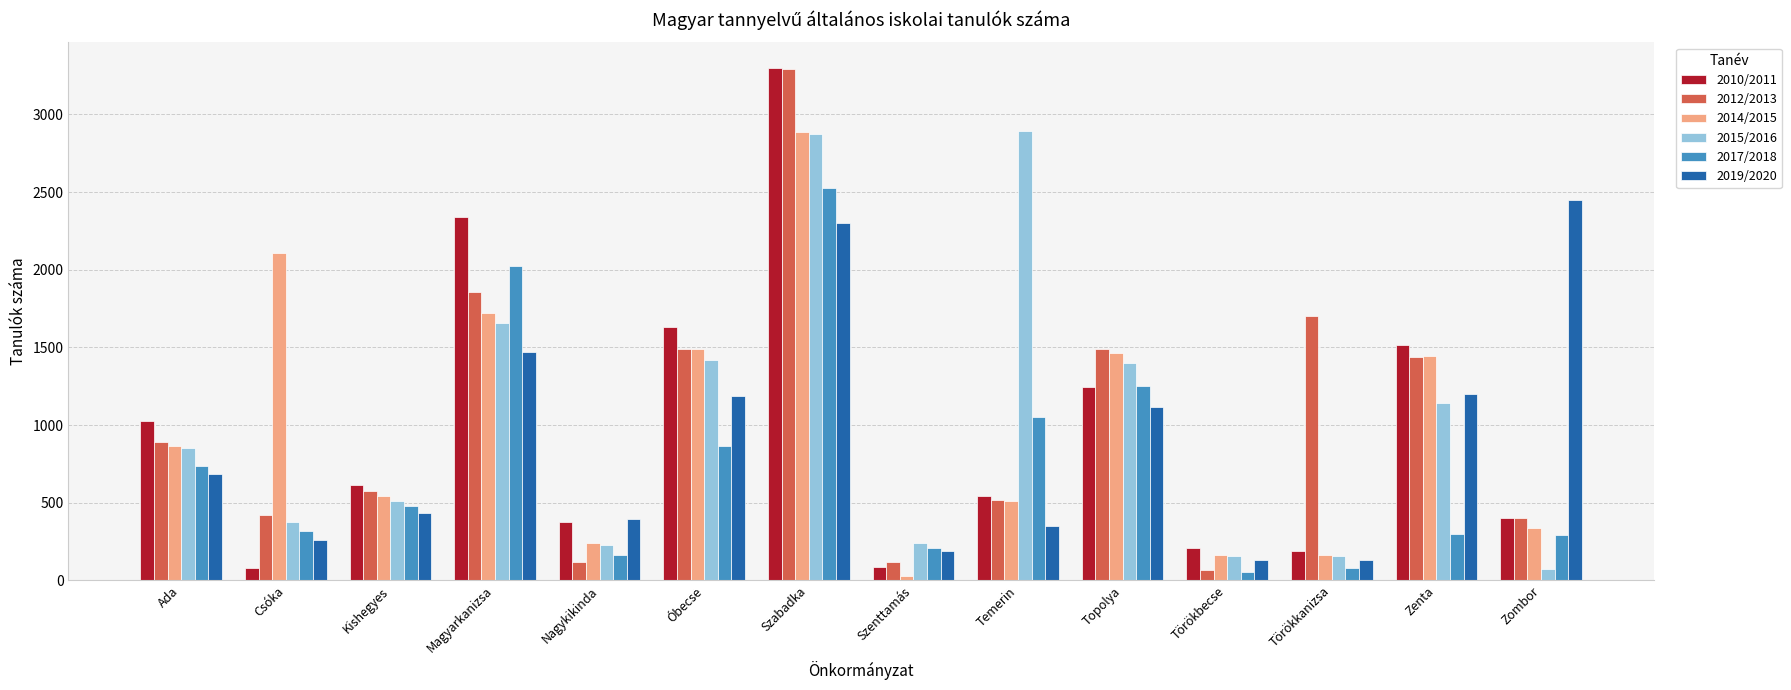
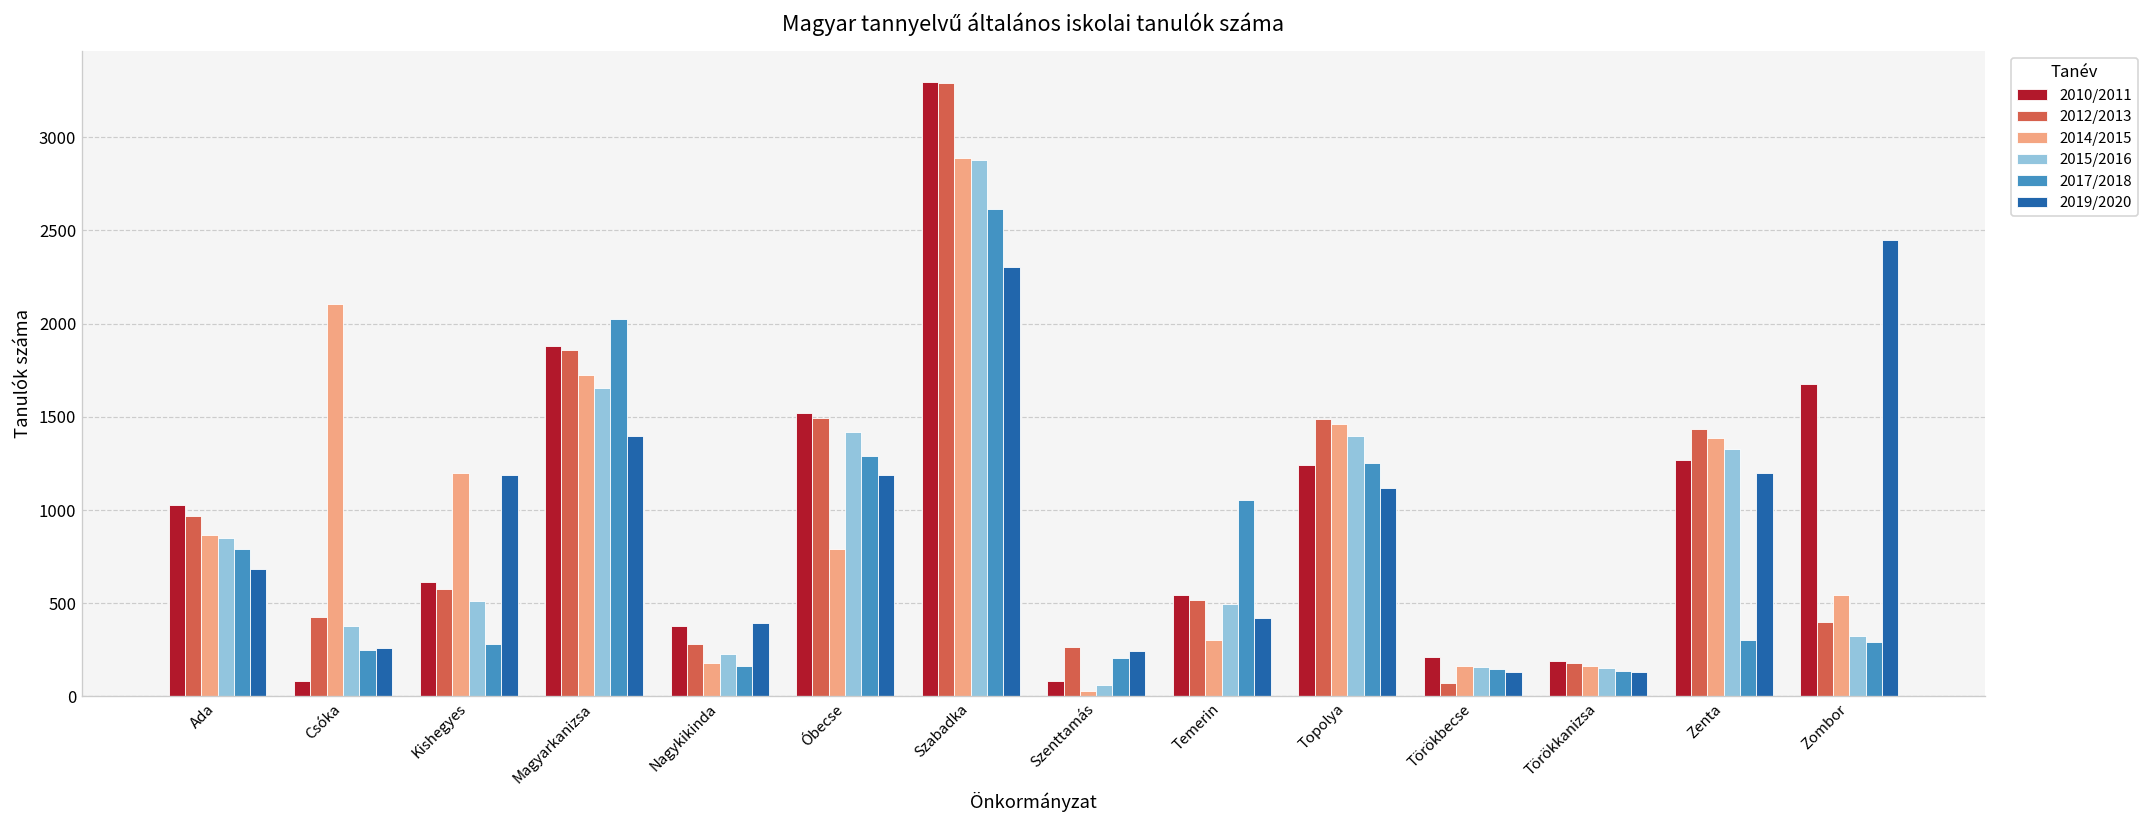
  {
    "2010/2011": {
      "Ada": 1030,
      "Csóka": 80,
      "Kishegyes": 610,
-     "Magyarkanizsa": 2340,
+     "Magyarkanizsa": 1880,
      "Nagykikinda": 380,
-     "Óbecse": 1630,
+     "Óbecse": 1520,
      "Szabadka": 3300,
      "Szenttamás": 80,
      "Temerin": 550,
      "Topolya": 1240,
      "Törökbecse": 210,
      "Törökkanizsa": 190,
-     "Zenta": 1510,
-     "Zombor": 400
+     "Zenta": 1270,
+     "Zombor": 1670
    },
    "2012/2013": {
-     "Ada": 890,
+     "Ada": 970,
      "Csóka": 420,
      "Kishegyes": 570,
      "Magyarkanizsa": 1860,
-     "Nagykikinda": 120,
+     "Nagykikinda": 280,
      "Óbecse": 1490,
      "Szabadka": 3290,
-     "Szenttamás": 120,
+     "Szenttamás": 260,
      "Temerin": 520,
      "Topolya": 1490,
      "Törökbecse": 70,
-     "Törökkanizsa": 1700,
+     "Törökkanizsa": 180,
      "Zenta": 1440,
      "Zombor": 400
    },
    "2014/2015": {
      "Ada": 870,
      "Csóka": 2110,
-     "Kishegyes": 540,
+     "Kishegyes": 1200,
      "Magyarkanizsa": 1720,
-     "Nagykikinda": 240,
-     "Óbecse": 1490,
+     "Nagykikinda": 180,
+     "Óbecse": 790,
      "Szabadka": 2890,
      "Szenttamás": 30,
-     "Temerin": 510,
+     "Temerin": 300,
      "Topolya": 1460,
      "Törökbecse": 160,
      "Törökkanizsa": 160,
-     "Zenta": 1440,
-     "Zombor": 340
+     "Zenta": 1390,
+     "Zombor": 550
    },
    "2015/2016": {
      "Ada": 850,
      "Csóka": 380,
      "Kishegyes": 510,
      "Magyarkanizsa": 1660,
      "Nagykikinda": 230,
      "Óbecse": 1420,
      "Szabadka": 2880,
-     "Szenttamás": 240,
-     "Temerin": 2890,
+     "Szenttamás": 60,
+     "Temerin": 500,
      "Topolya": 1400,
      "Törökbecse": 160,
      "Törökkanizsa": 160,
-     "Zenta": 1140,
-     "Zombor": 70
+     "Zenta": 1330,
+     "Zombor": 330
    },
    "2017/2018": {
-     "Ada": 740,
-     "Csóka": 320,
-     "Kishegyes": 480,
+     "Ada": 790,
+     "Csóka": 250,
+     "Kishegyes": 280,
      "Magyarkanizsa": 2030,
      "Nagykikinda": 160,
-     "Óbecse": 870,
-     "Szabadka": 2530,
+     "Óbecse": 1290,
+     "Szabadka": 2620,
      "Szenttamás": 210,
      "Temerin": 1050,
      "Topolya": 1250,
-     "Törökbecse": 50,
-     "Törökkanizsa": 80,
+     "Törökbecse": 150,
+     "Törökkanizsa": 130,
      "Zenta": 300,
      "Zombor": 290
    },
    "2019/2020": {
      "Ada": 680,
      "Csóka": 260,
-     "Kishegyes": 430,
-     "Magyarkanizsa": 1470,
+     "Kishegyes": 1190,
+     "Magyarkanizsa": 1400,
      "Nagykikinda": 400,
      "Óbecse": 1190,
      "Szabadka": 2300,
-     "Szenttamás": 190,
-     "Temerin": 350,
+     "Szenttamás": 250,
+     "Temerin": 420,
      "Topolya": 1120,
      "Törökbecse": 130,
      "Törökkanizsa": 130,
      "Zenta": 1200,
      "Zombor": 2450
    }
  }
